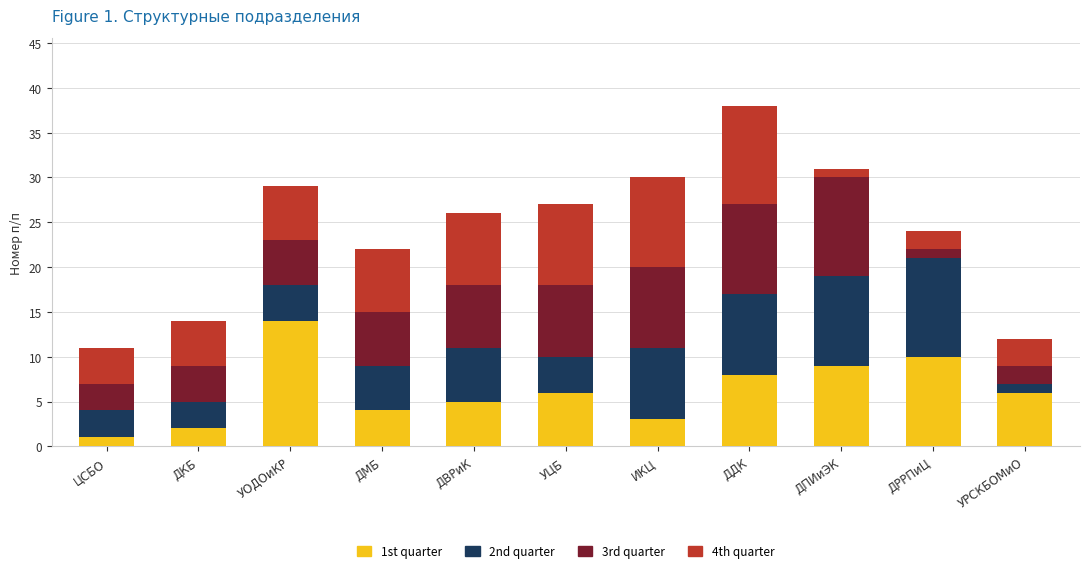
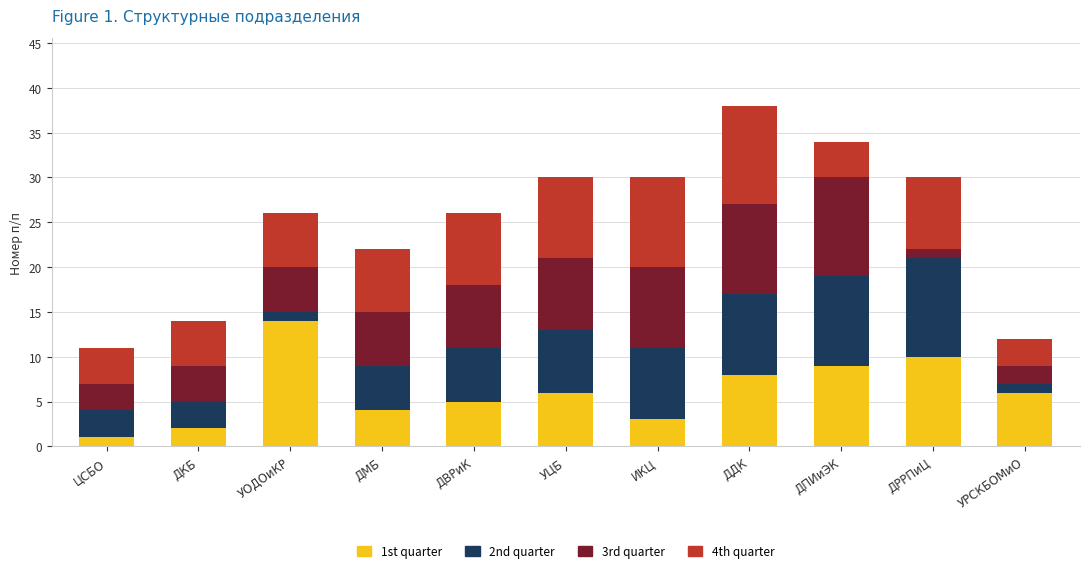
  {
    "1st quarter": {
      "ЦСБО": 1,
      "ДКБ": 2,
      "УОДОиКР": 14,
      "ДМБ": 4,
      "ДВРиК": 5,
      "УЦБ": 6,
      "ИКЦ": 3,
      "ДДК": 8,
      "ДПИиЭК": 9,
      "ДРРПиЦ": 10,
      "УРСКБОМиО": 6
    },
    "2nd quarter": {
      "ЦСБО": 3,
      "ДКБ": 3,
-     "УОДОиКР": 4,
+     "УОДОиКР": 1,
      "ДМБ": 5,
      "ДВРиК": 6,
-     "УЦБ": 4,
+     "УЦБ": 7,
      "ИКЦ": 8,
      "ДДК": 9,
      "ДПИиЭК": 10,
      "ДРРПиЦ": 11,
      "УРСКБОМиО": 1
    },
    "3rd quarter": {
      "ЦСБО": 3,
      "ДКБ": 4,
      "УОДОиКР": 5,
      "ДМБ": 6,
      "ДВРиК": 7,
      "УЦБ": 8,
      "ИКЦ": 9,
      "ДДК": 10,
      "ДПИиЭК": 11,
      "ДРРПиЦ": 1,
      "УРСКБОМиО": 2
    },
    "4th quarter": {
      "ЦСБО": 4,
      "ДКБ": 5,
      "УОДОиКР": 6,
      "ДМБ": 7,
      "ДВРиК": 8,
      "УЦБ": 9,
      "ИКЦ": 10,
      "ДДК": 11,
-     "ДПИиЭК": 1,
-     "ДРРПиЦ": 2,
+     "ДПИиЭК": 4,
+     "ДРРПиЦ": 8,
      "УРСКБОМиО": 3
    }
  }
